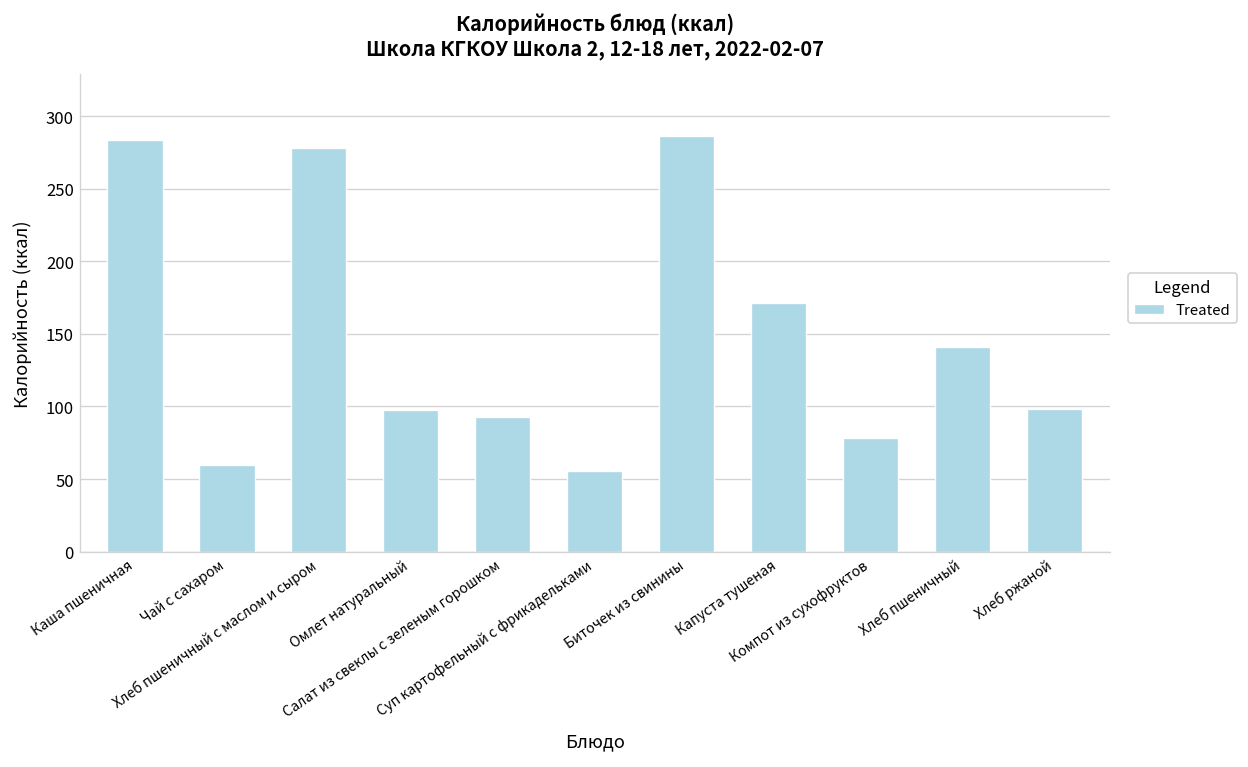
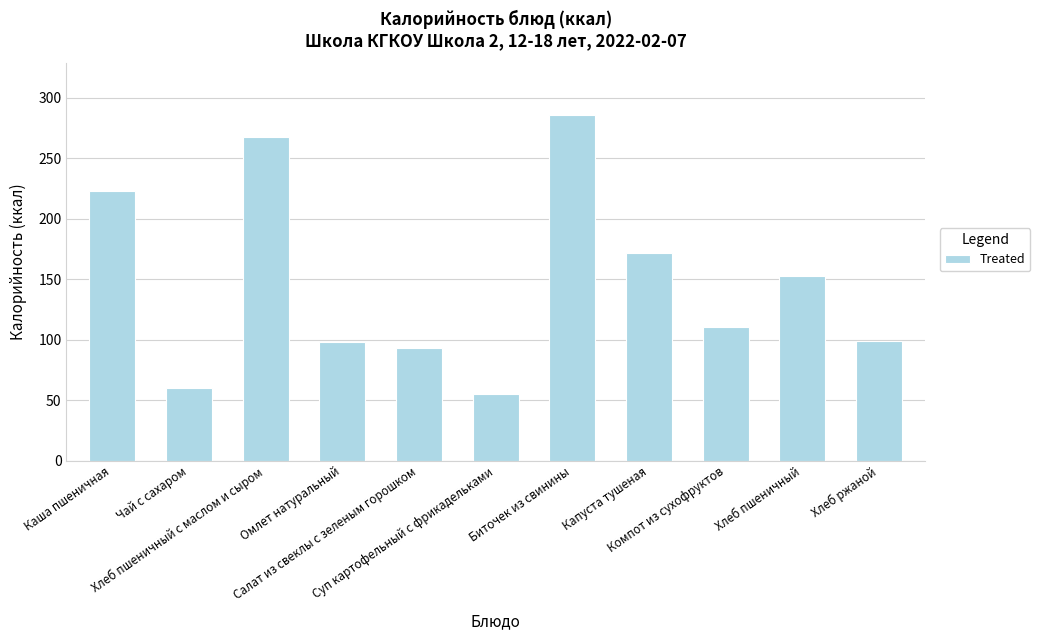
  {
-   "Каша пшеничная": 284,
+   "Каша пшеничная": 223,
    "Чай с сахаром": 60,
-   "Хлеб пшеничный с маслом и сыром": 278,
+   "Хлеб пшеничный с маслом и сыром": 267,
    "Омлет натуральный": 98,
    "Салат из свеклы с зеленым горошком": 93,
    "Суп картофельный с фрикадельками": 55,
    "Биточек из свинины": 286,
    "Капуста тушеная": 171,
-   "Компот из сухофруктов": 78,
-   "Хлеб пшеничный": 141,
+   "Компот из сухофруктов": 110,
+   "Хлеб пшеничный": 153,
    "Хлеб ржаной": 99
  }
